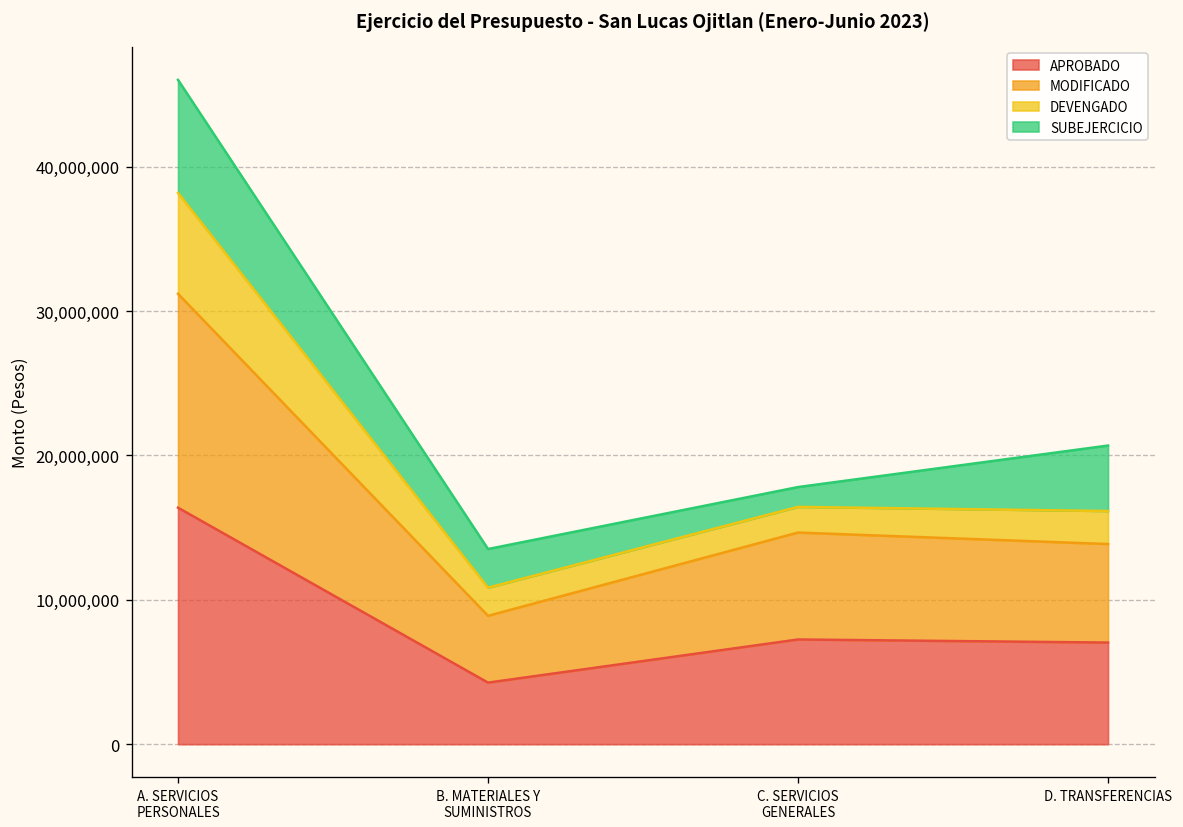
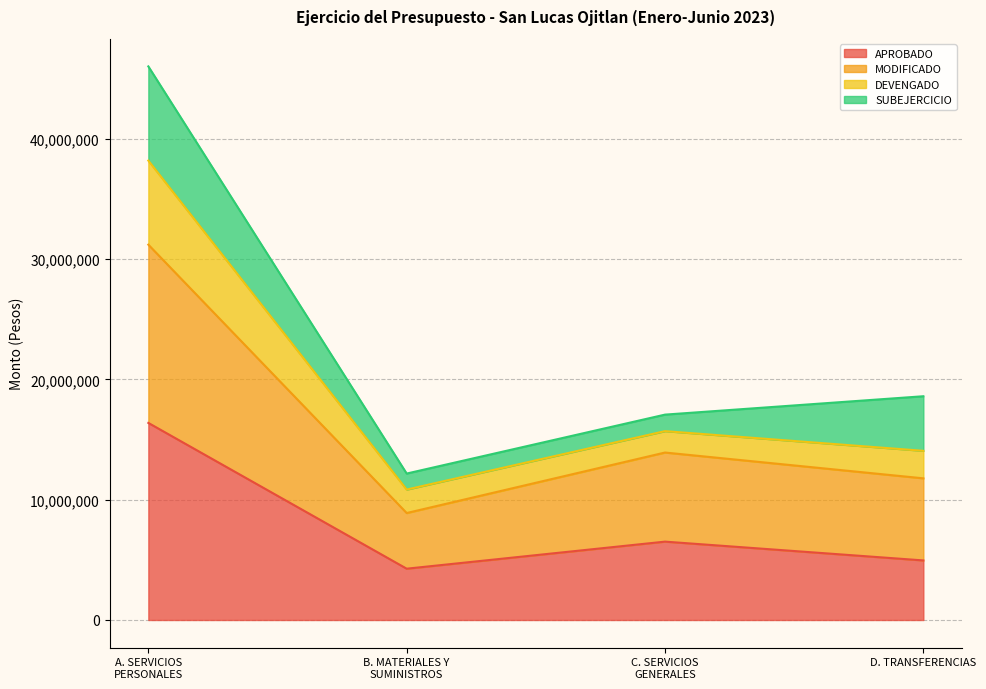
  {
    "APROBADO": {
      "A. SERVICIOS PERSONALES": "16,400,000",
      "B. MATERIALES Y SUMINISTROS": "4,300,000",
-     "C. SERVICIOS GENERALES": "7,300,000",
-     "D. TRANSFERENCIAS": "7,000,000"
+     "C. SERVICIOS GENERALES": "6,500,000",
+     "D. TRANSFERENCIAS": "5,000,000"
    },
    "SUBEJERCICIO": {
      "A. SERVICIOS PERSONALES": "7,800,000",
-     "B. MATERIALES Y SUMINISTROS": "2,700,000",
+     "B. MATERIALES Y SUMINISTROS": "1,300,000",
      "C. SERVICIOS GENERALES": "1,400,000",
      "D. TRANSFERENCIAS": "4,500,000"
    }
  }
